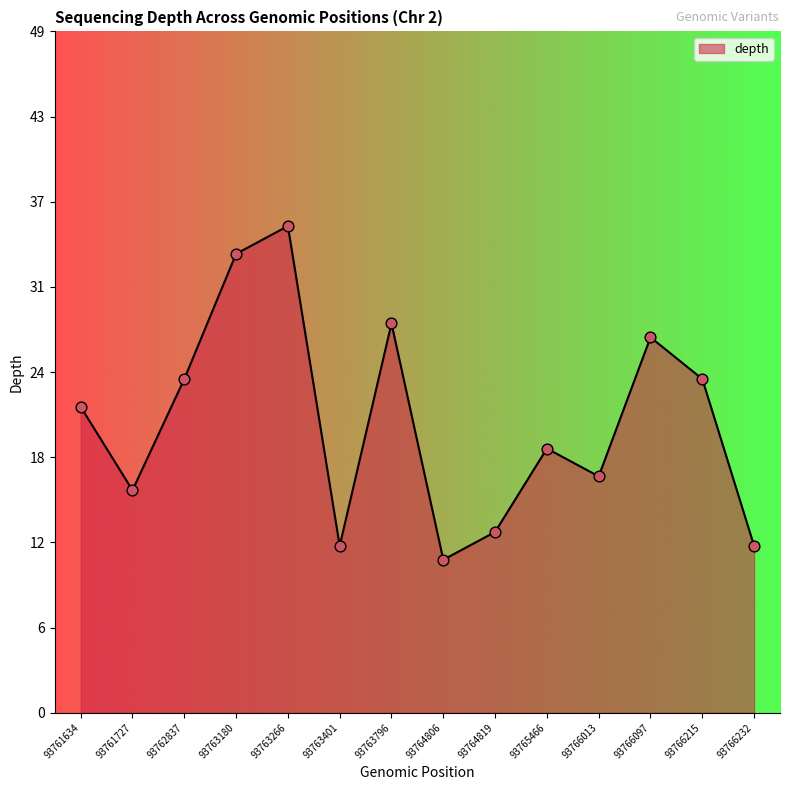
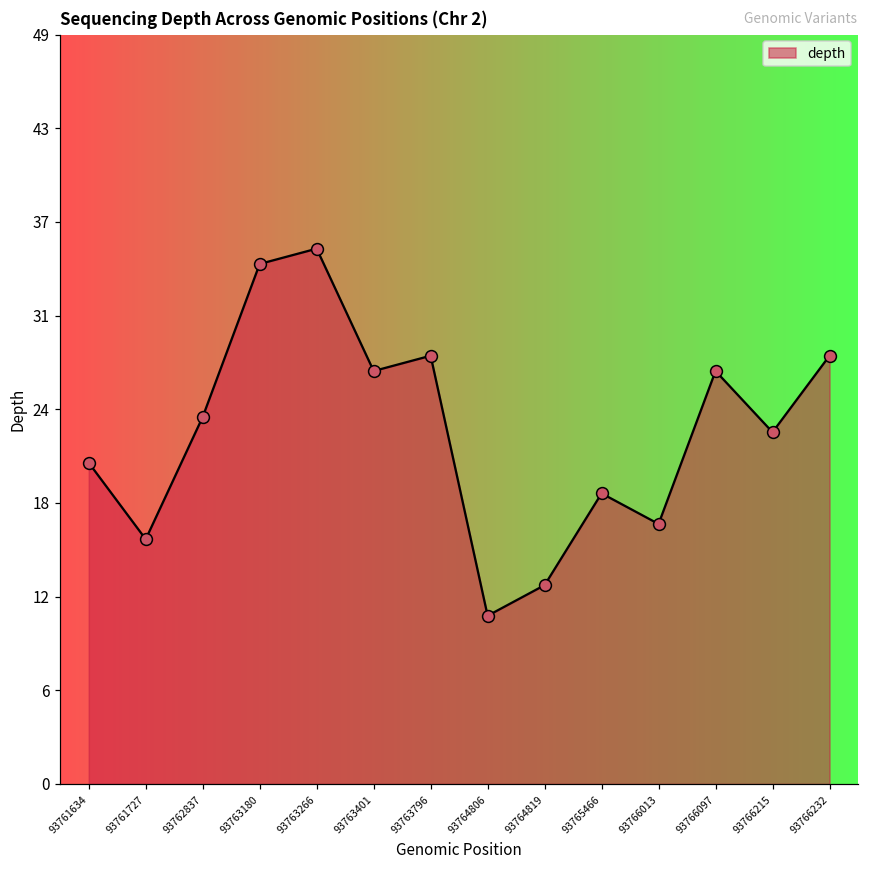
  {
-   "93761634": 22,
+   "93761634": 21,
    "93761727": 16,
    "93762837": 24,
-   "93763180": 33,
+   "93763180": 34,
    "93763266": 35,
-   "93763401": 12,
+   "93763401": 27,
    "93763796": 28,
    "93764806": 11,
    "93764819": 13,
    "93765466": 19,
    "93766013": 17,
    "93766097": 27,
-   "93766215": 24,
-   "93766232": 12
+   "93766215": 23,
+   "93766232": 28
  }
